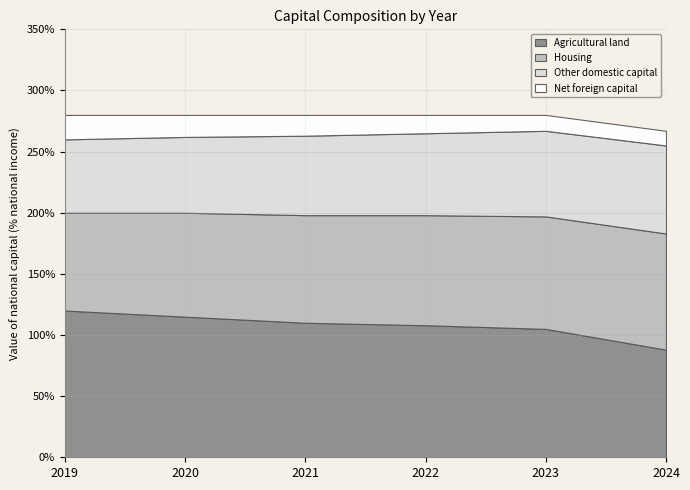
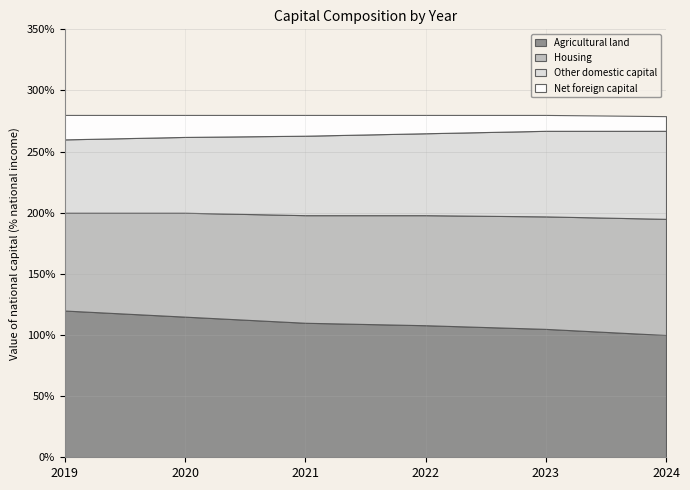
  {
    "Agricultural land": {
      "2019": "120%",
      "2020": "115%",
      "2021": "110%",
      "2022": "108%",
      "2023": "105%",
-     "2024": "88%"
+     "2024": "100%"
    }
  }
